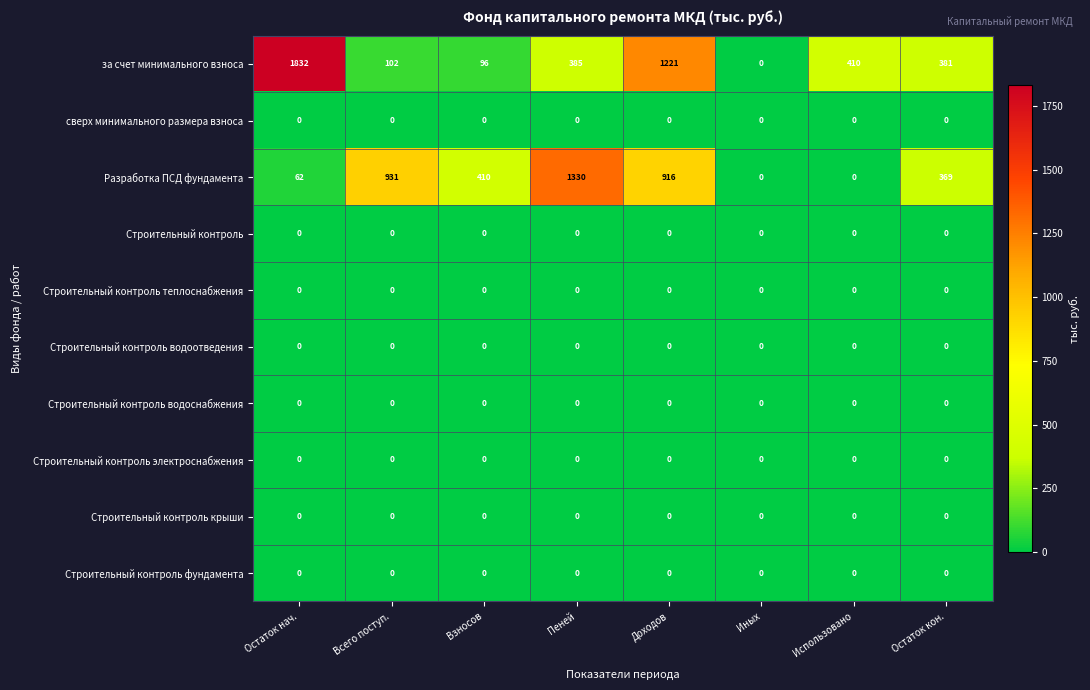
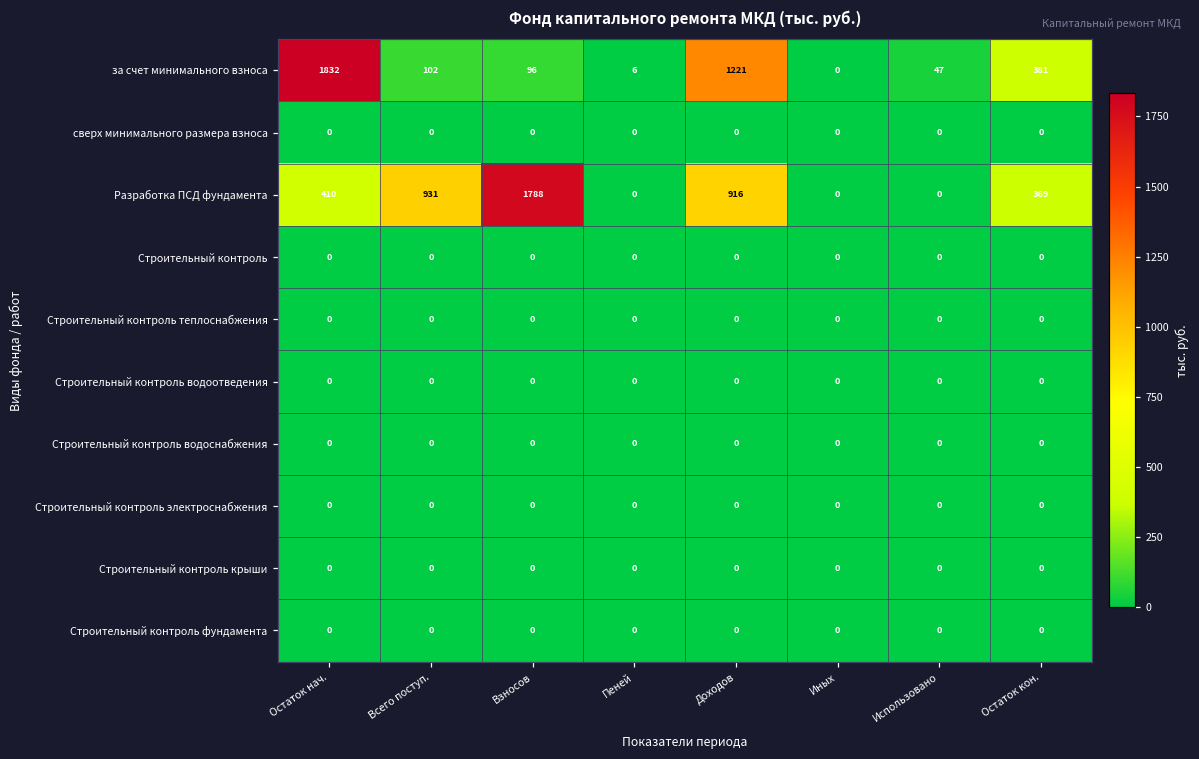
  {
    "за счет минимального взноса": {
      "Остаток нач.": 1832,
      "Всего поступ.": 102,
      "Взносов": 96,
-     "Пеней": 385,
+     "Пеней": 6,
      "Доходов": 1221,
      "Иных": 0,
-     "Использовано": 410,
+     "Использовано": 47,
      "Остаток кон.": 381
    },
    "сверх минимального размера взноса": {
      "Остаток нач.": 0,
      "Всего поступ.": 0,
      "Взносов": 0,
      "Пеней": 0,
      "Доходов": 0,
      "Иных": 0,
      "Использовано": 0,
      "Остаток кон.": 0
    },
    "Разработка ПСД фундамента": {
-     "Остаток нач.": 62,
+     "Остаток нач.": 410,
      "Всего поступ.": 931,
-     "Взносов": 410,
-     "Пеней": 1330,
+     "Взносов": 1788,
+     "Пеней": 0,
      "Доходов": 916,
      "Иных": 0,
      "Использовано": 0,
      "Остаток кон.": 369
    },
    "Строительный контроль": {
      "Остаток нач.": 0,
      "Всего поступ.": 0,
      "Взносов": 0,
      "Пеней": 0,
      "Доходов": 0,
      "Иных": 0,
      "Использовано": 0,
      "Остаток кон.": 0
    },
    "Строительный контроль теплоснабжения": {
      "Остаток нач.": 0,
      "Всего поступ.": 0,
      "Взносов": 0,
      "Пеней": 0,
      "Доходов": 0,
      "Иных": 0,
      "Использовано": 0,
      "Остаток кон.": 0
    },
    "Строительный контроль водоотведения": {
      "Остаток нач.": 0,
      "Всего поступ.": 0,
      "Взносов": 0,
      "Пеней": 0,
      "Доходов": 0,
      "Иных": 0,
      "Использовано": 0,
      "Остаток кон.": 0
    },
    "Строительный контроль водоснабжения": {
      "Остаток нач.": 0,
      "Всего поступ.": 0,
      "Взносов": 0,
      "Пеней": 0,
      "Доходов": 0,
      "Иных": 0,
      "Использовано": 0,
      "Остаток кон.": 0
    },
    "Строительный контроль электроснабжения": {
      "Остаток нач.": 0,
      "Всего поступ.": 0,
      "Взносов": 0,
      "Пеней": 0,
      "Доходов": 0,
      "Иных": 0,
      "Использовано": 0,
      "Остаток кон.": 0
    },
    "Строительный контроль крыши": {
      "Остаток нач.": 0,
      "Всего поступ.": 0,
      "Взносов": 0,
      "Пеней": 0,
      "Доходов": 0,
      "Иных": 0,
      "Использовано": 0,
      "Остаток кон.": 0
    },
    "Строительный контроль фундамента": {
      "Остаток нач.": 0,
      "Всего поступ.": 0,
      "Взносов": 0,
      "Пеней": 0,
      "Доходов": 0,
      "Иных": 0,
      "Использовано": 0,
      "Остаток кон.": 0
    }
  }
